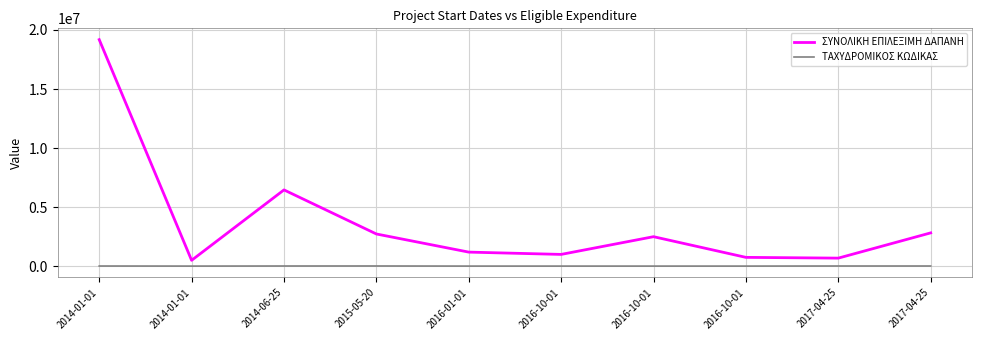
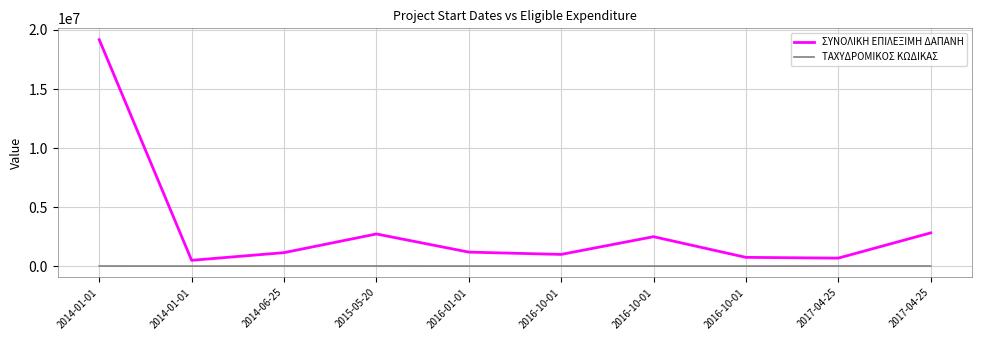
  {
    "ΣΥΝΟΛΙΚΗ ΕΠΙΛΕΞΙΜΗ ΔΑΠΑΝΗ": {
-     "2014-06-25": 6500000,
+     "2014-06-25": 1100000,
      "2015-05-20": 2700000,
      "2016-01-01": 1200000
    },
    "ΤΑΧΥΔΡΟΜΙΚΟΣ ΚΩΔΙΚΑΣ": {
      "2014-06-25": 0,
      "2015-05-20": 0,
      "2016-01-01": 0
    }
  }
